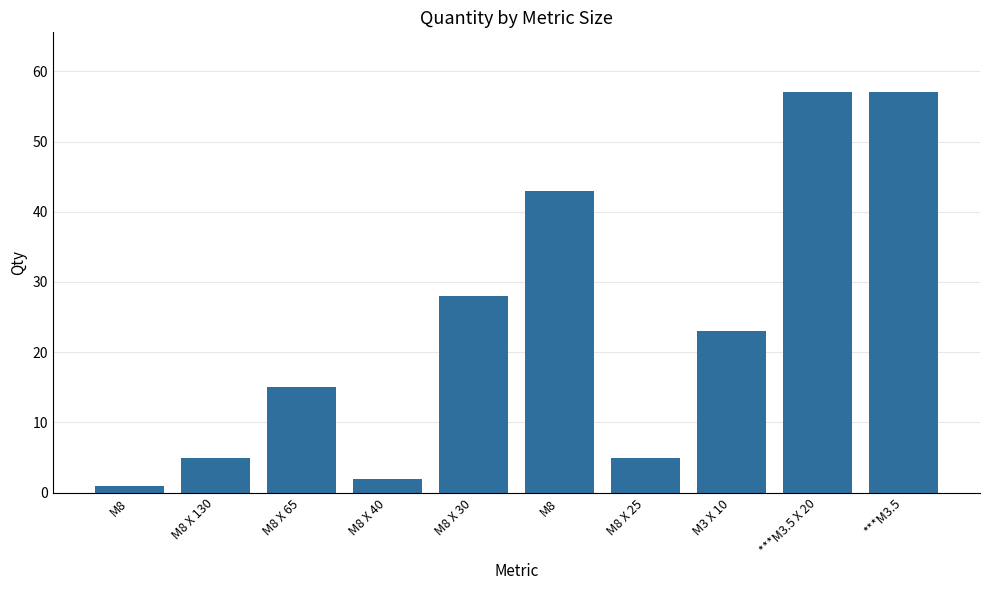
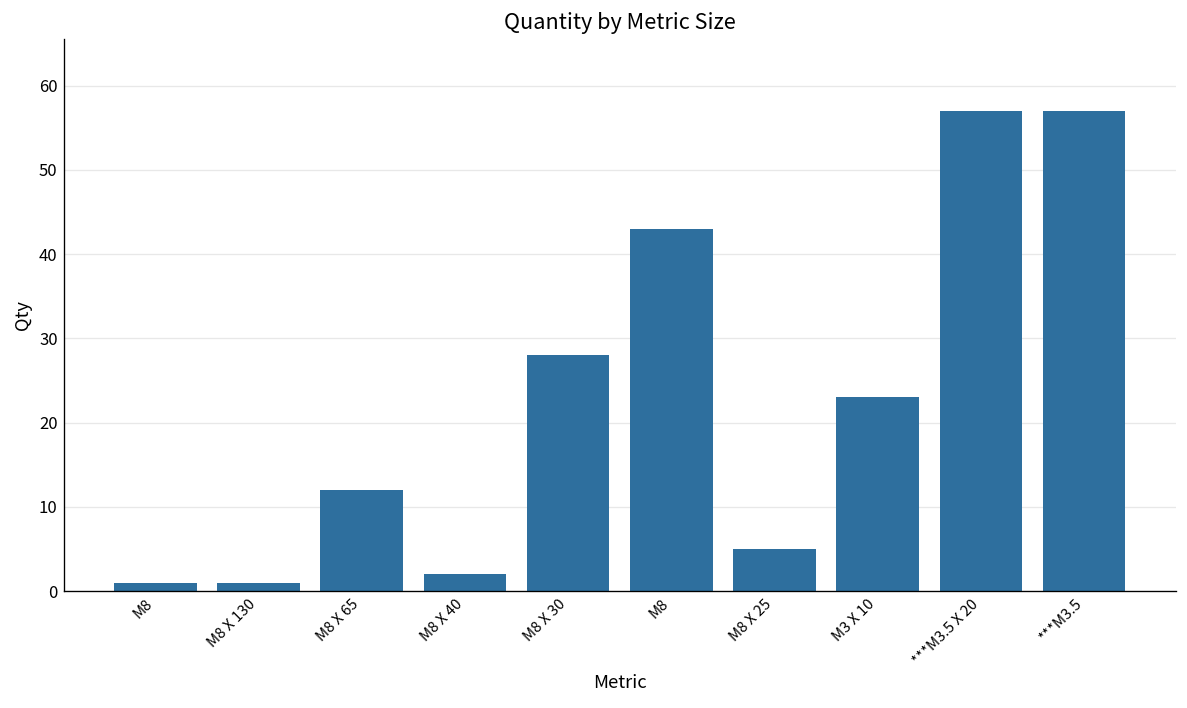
  {
-   "M8 X 130": 5,
-   "M8 X 65": 15,
+   "M8 X 130": 1,
+   "M8 X 65": 12,
    "M8 X 40": 2,
    "M8 X 30": 28,
    "M8 X 25": 5,
    "M3 X 10": 23,
    "***M3.5 X 20": 57,
    "***M3.5": 57
  }
